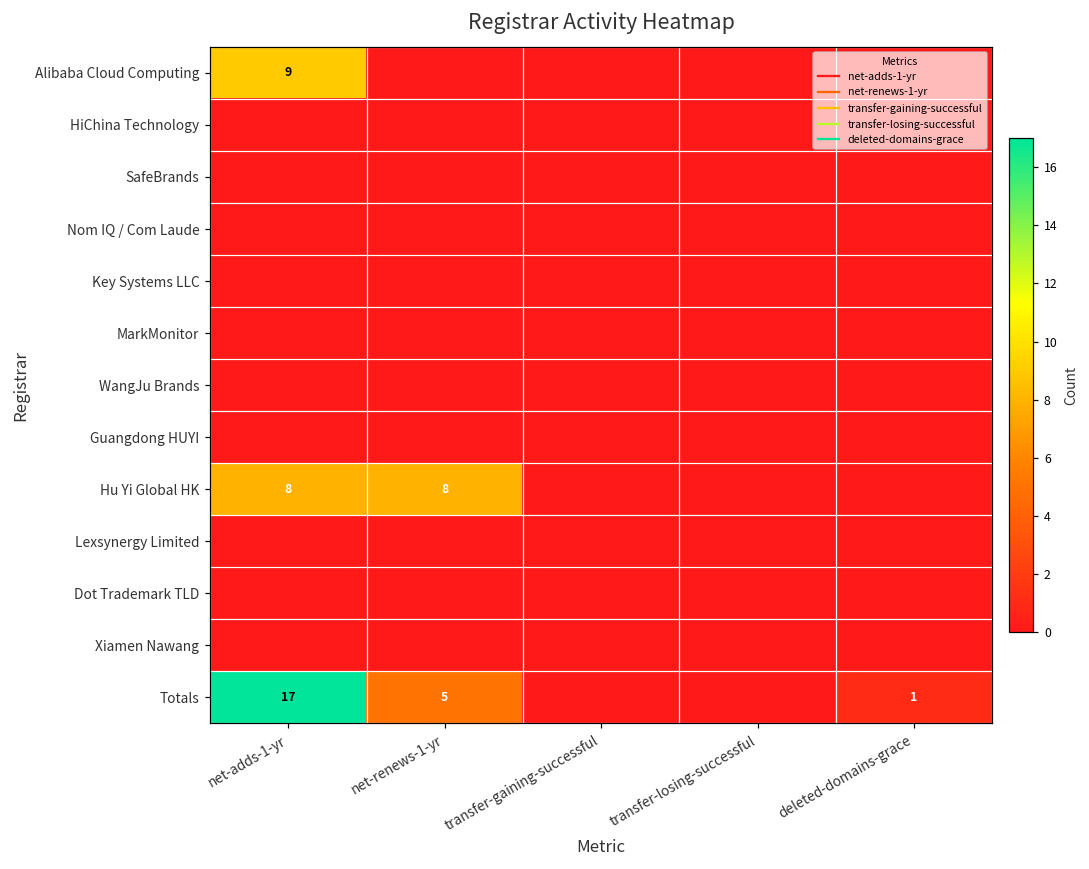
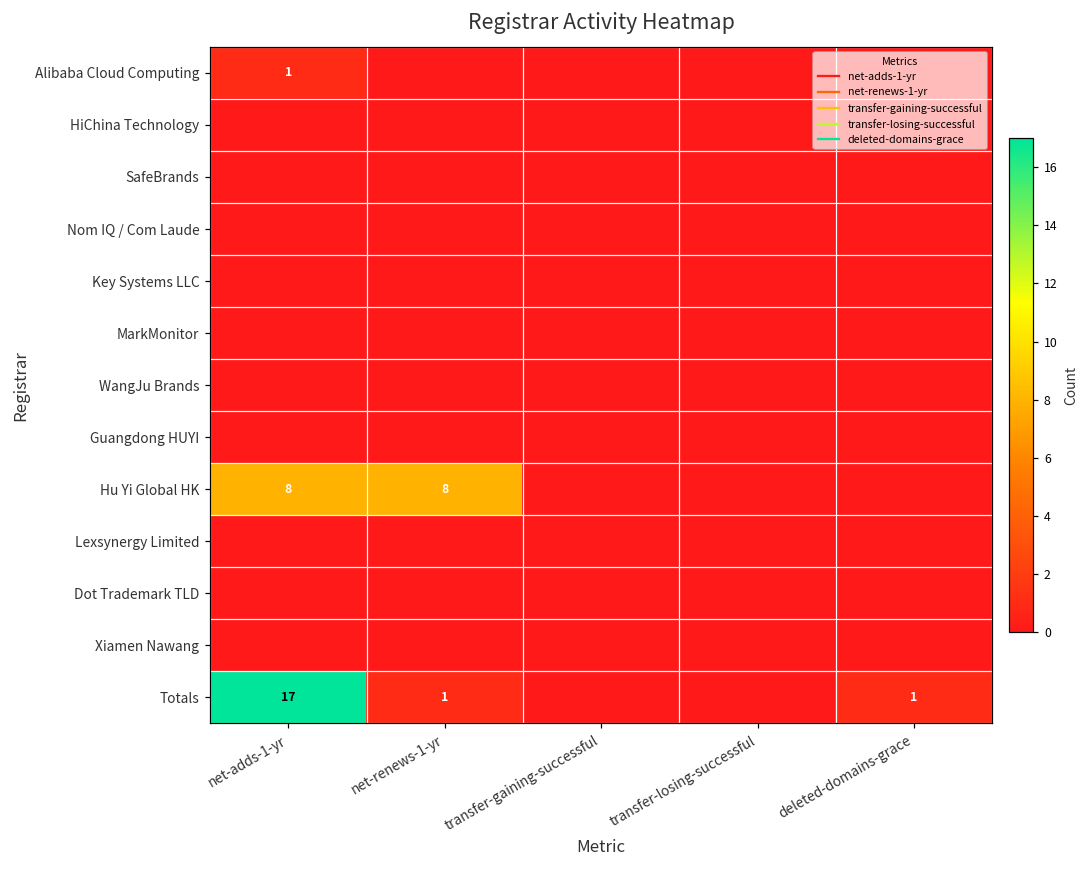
  {
    "Alibaba Cloud Computing": {
-     "net-adds-1-yr": 9
+     "net-adds-1-yr": 1
    },
    "Hu Yi Global HK": {
      "net-adds-1-yr": 8,
      "net-renews-1-yr": 8
    },
    "Totals": {
      "net-adds-1-yr": 17,
-     "net-renews-1-yr": 5,
+     "net-renews-1-yr": 1,
      "deleted-domains-grace": 1
    }
  }
